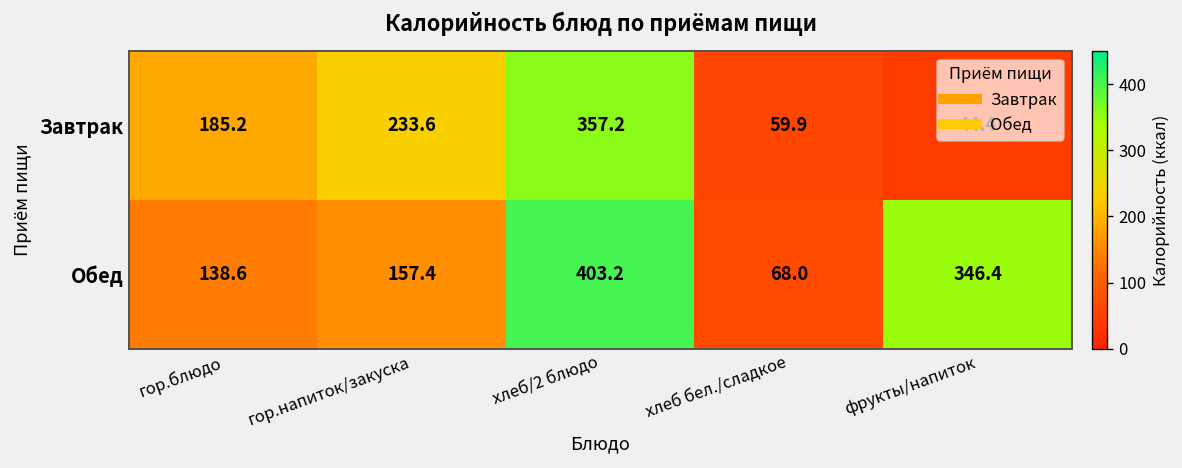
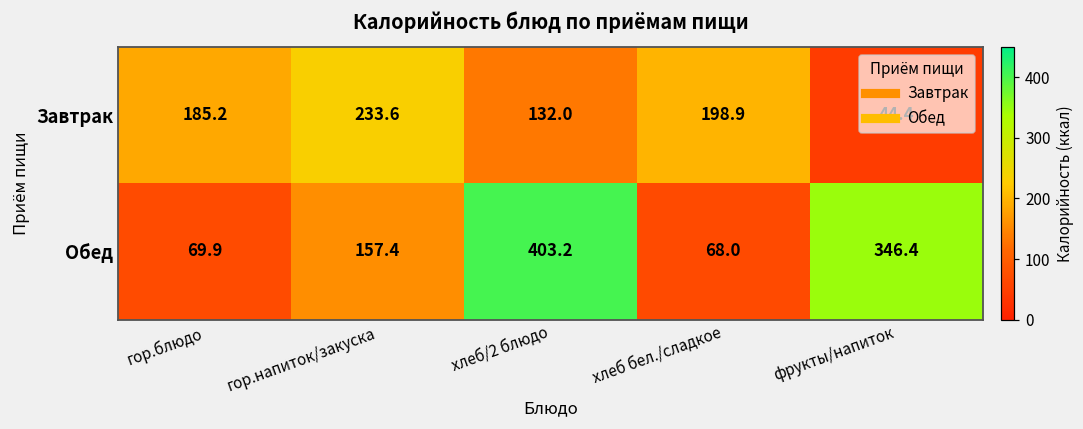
  {
    "Завтрак": {
      "гор.блюдо": 185.2,
      "гор.напиток/закуска": 233.6,
-     "хлеб/2 блюдо": 357.2,
-     "хлеб бел./сладкое": 59.9
+     "хлеб/2 блюдо": 132.0,
+     "хлеб бел./сладкое": 198.9
    },
    "Обед": {
-     "гор.блюдо": 138.6,
+     "гор.блюдо": 69.9,
      "гор.напиток/закуска": 157.4,
      "хлеб/2 блюдо": 403.2,
      "хлеб бел./сладкое": 68.0,
      "фрукты/напиток": 346.4
    }
  }
